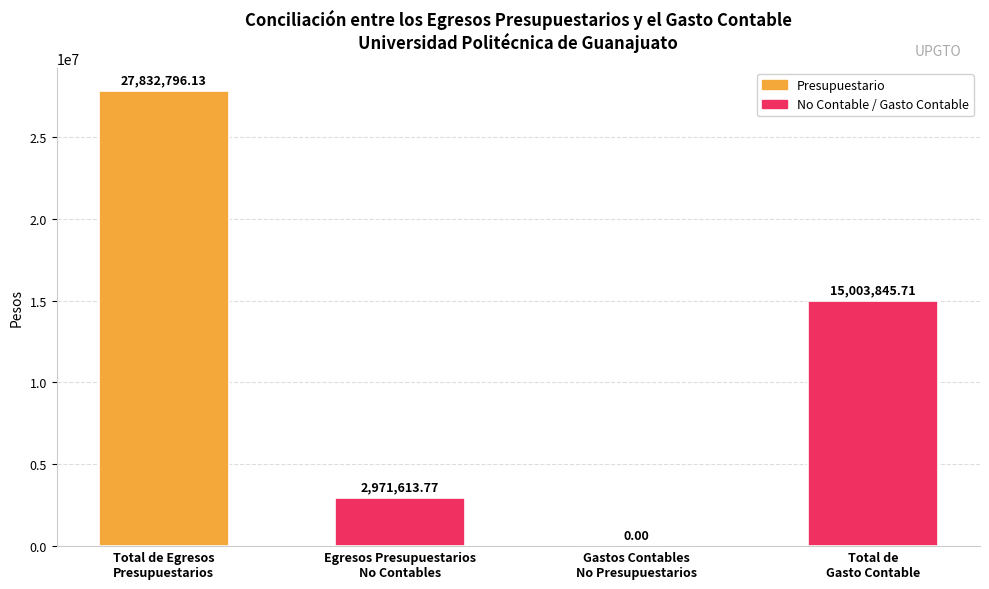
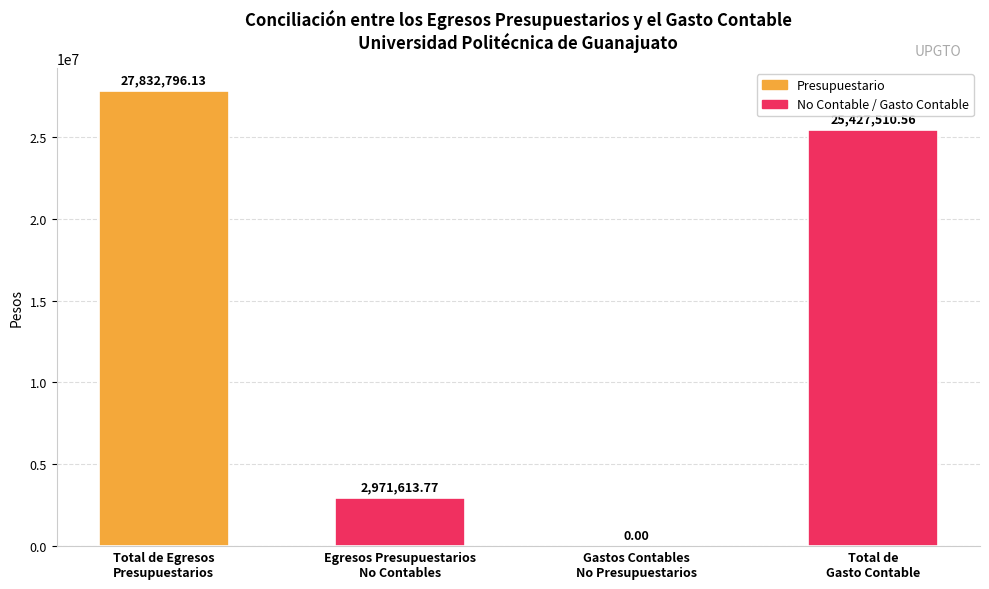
  {
-   "Total de Gasto Contable": 15000000
+   "Total de Gasto Contable": 25400000
  }
